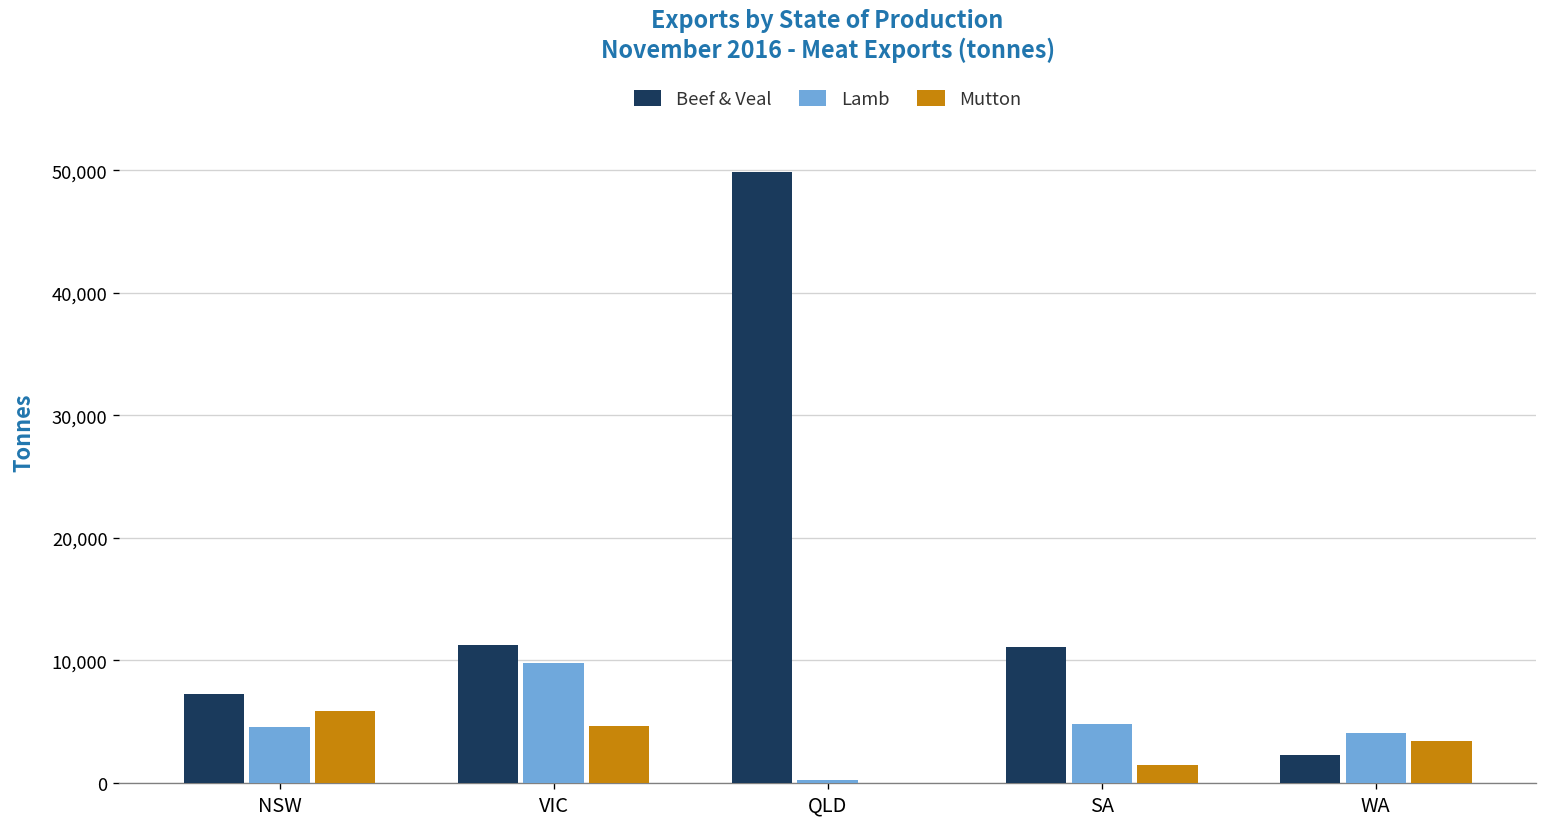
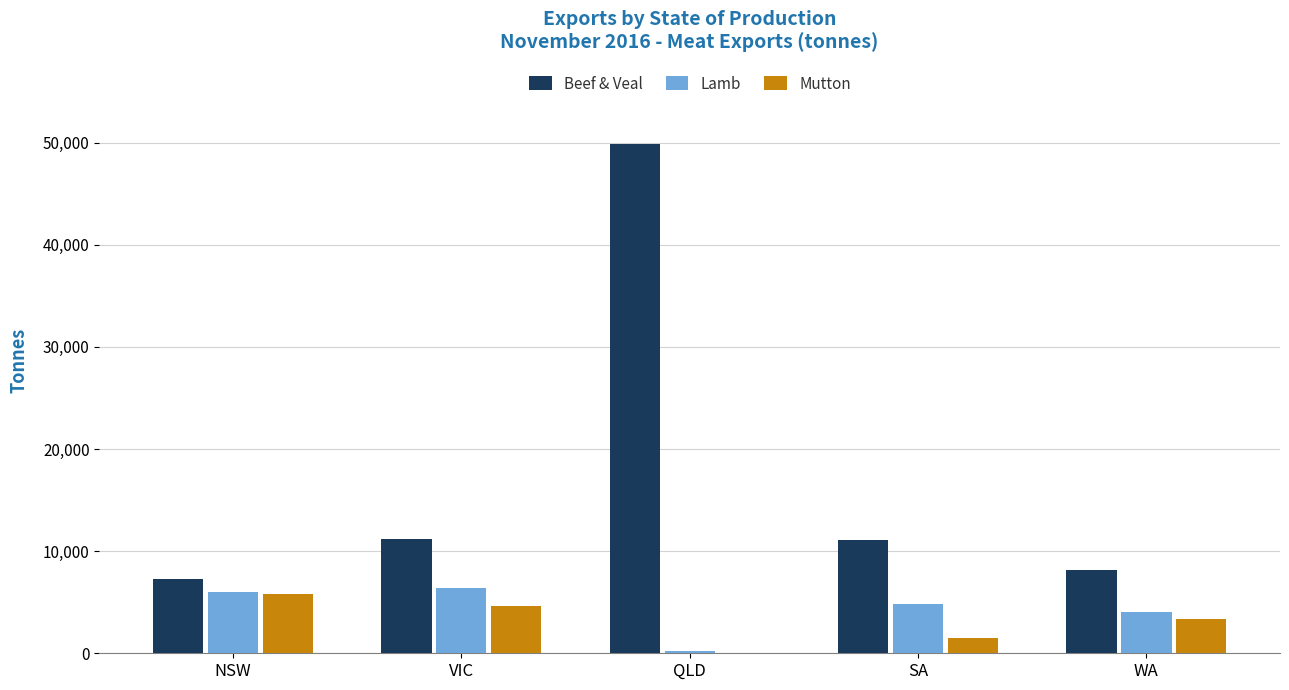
  {
    "Beef & Veal": {
      "NSW": "7,300",
      "VIC": "11,200",
      "QLD": "49,900",
      "SA": "11,100",
-     "WA": "2,300"
+     "WA": "8,100"
    },
    "Lamb": {
-     "NSW": "4,600",
-     "VIC": "9,800",
+     "NSW": "6,000",
+     "VIC": "6,400",
      "SA": "4,800",
      "WA": "4,100"
    },
    "Mutton": {
      "NSW": "5,800",
      "VIC": "4,600",
      "QLD": "0",
      "SA": "1,500",
      "WA": "3,400"
    }
  }
